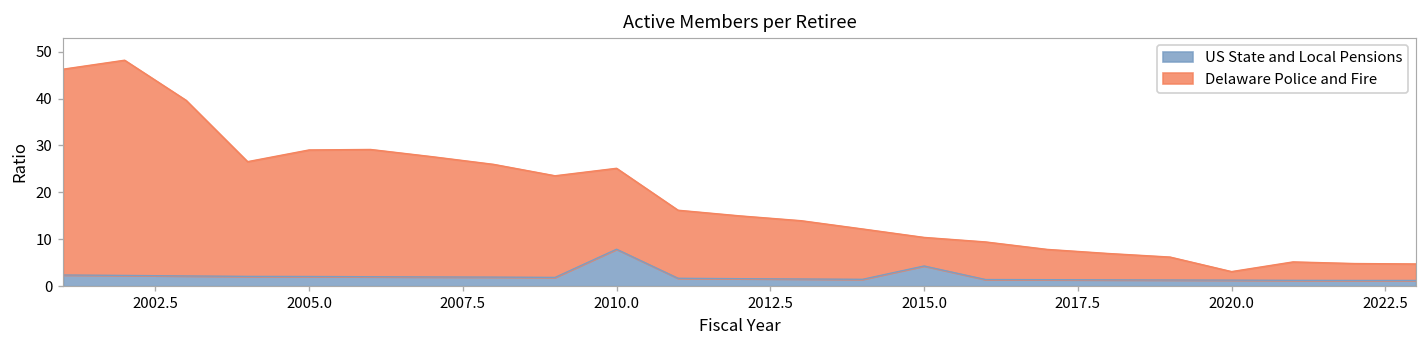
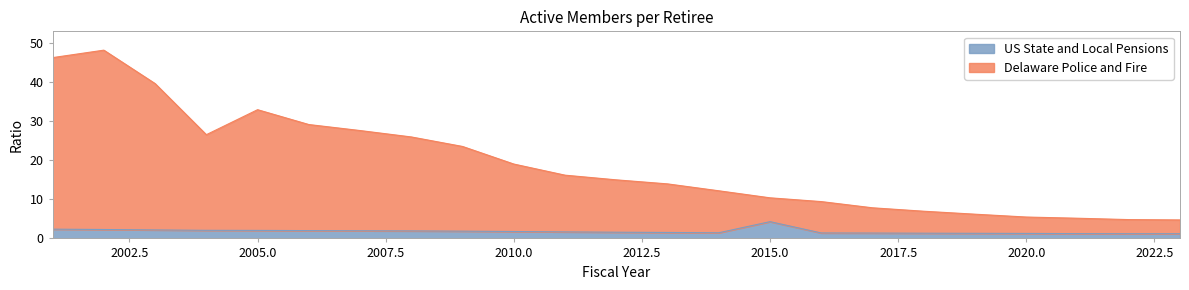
  {
    "US State and Local Pensions": {
      "2005.0": 2,
-     "2010.0": 8,
+     "2010.0": 2,
      "2015.0": 4,
      "2020.0": 1
    },
    "Delaware Police and Fire": {
-     "2005.0": 27,
+     "2005.0": 31,
      "2010.0": 17,
      "2015.0": 6,
-     "2020.0": 2
+     "2020.0": 4
    }
  }
